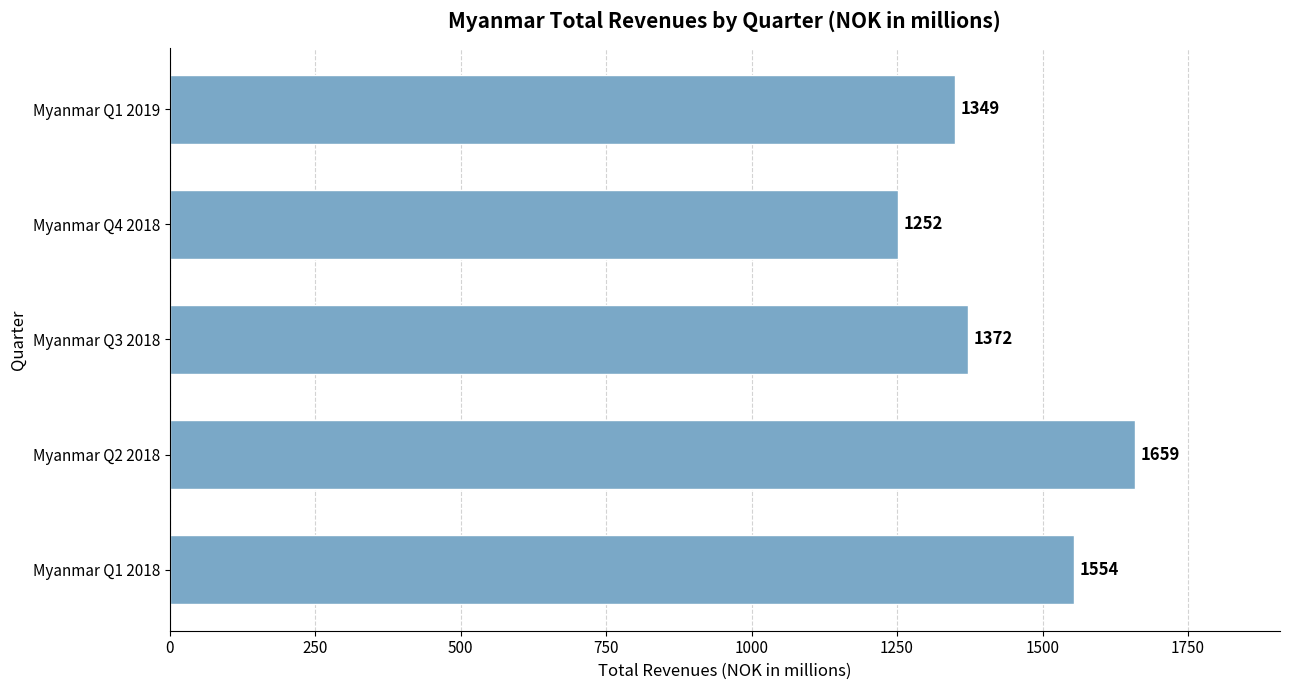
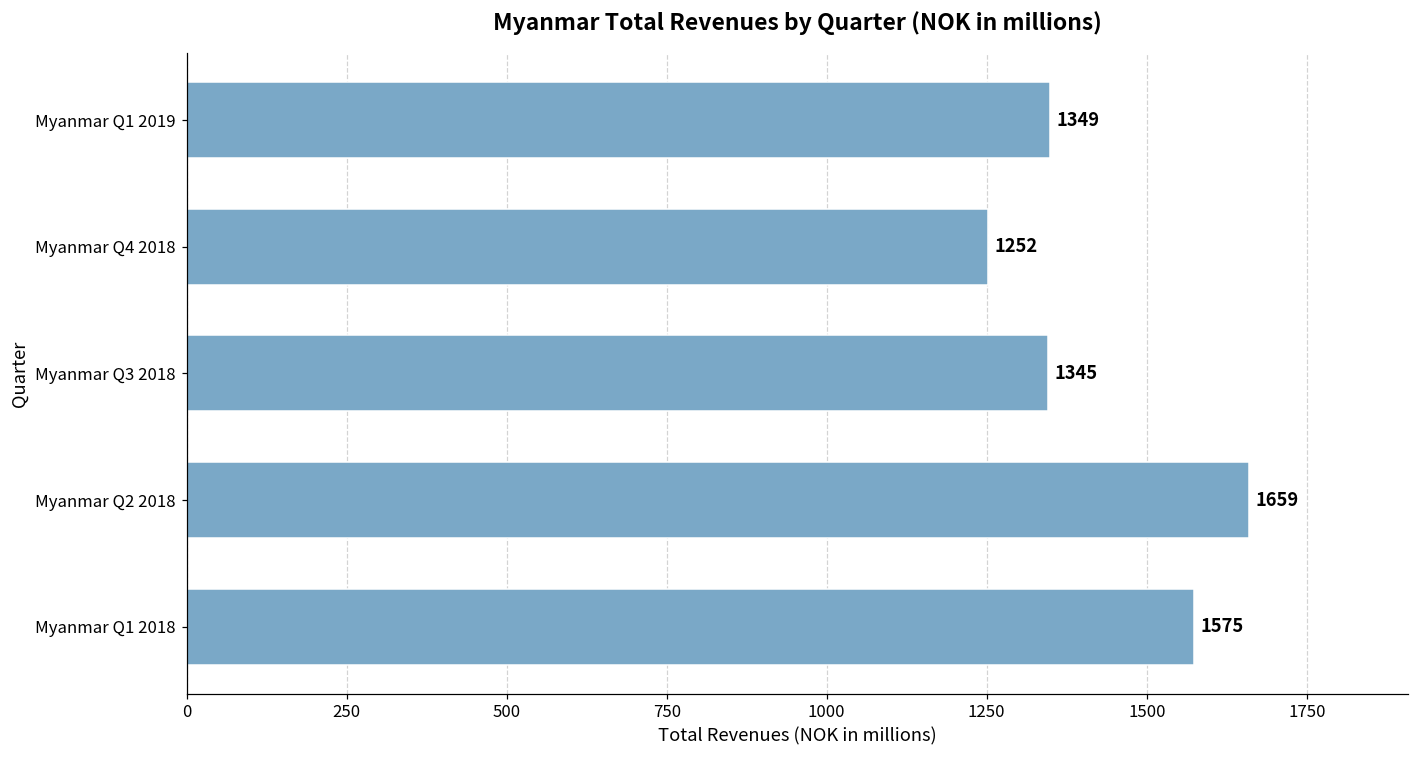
  {
    "Myanmar Q1 2019": 1349,
    "Myanmar Q4 2018": 1252,
-   "Myanmar Q3 2018": 1372,
+   "Myanmar Q3 2018": 1345,
    "Myanmar Q2 2018": 1659,
-   "Myanmar Q1 2018": 1554
+   "Myanmar Q1 2018": 1575
  }
